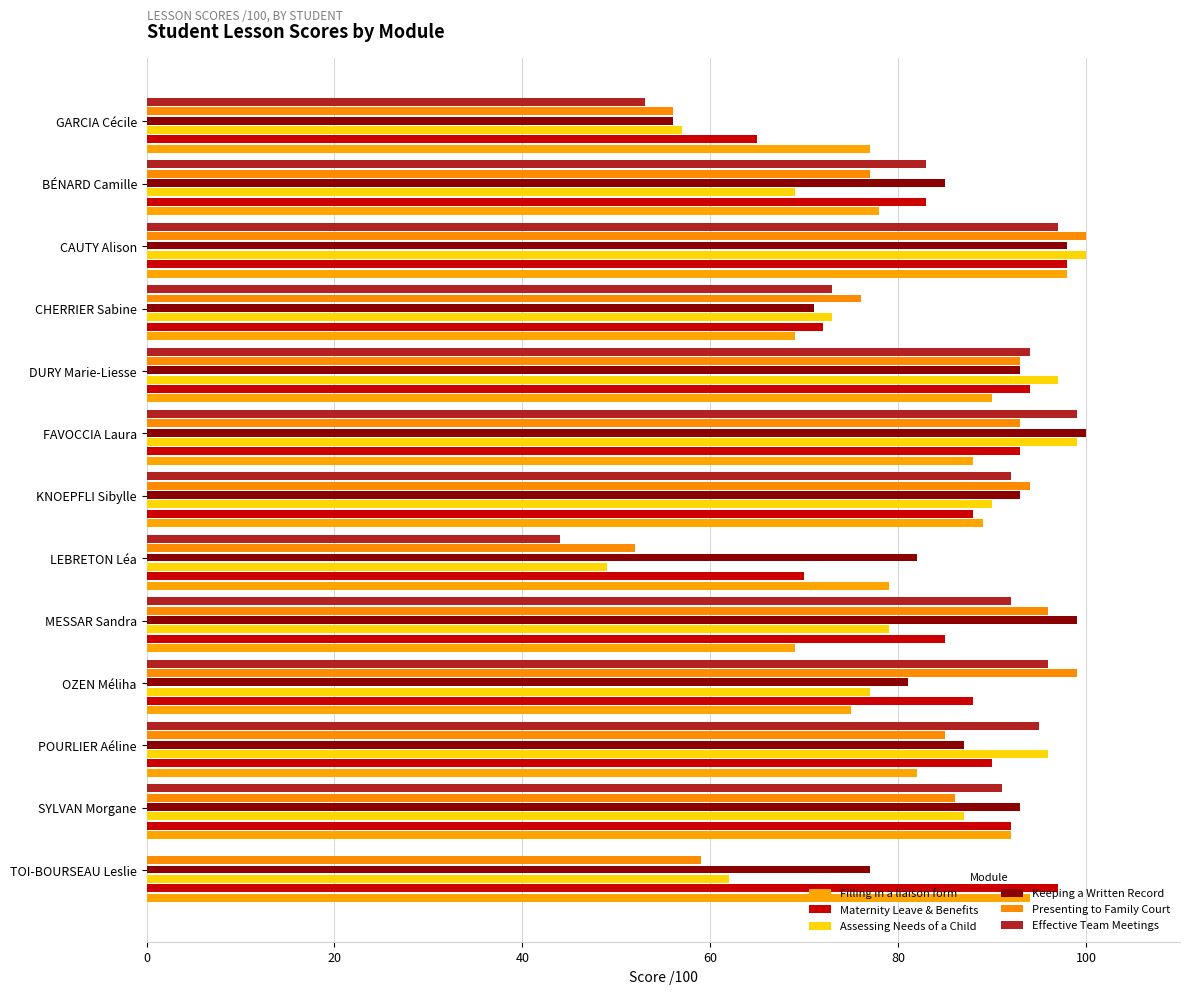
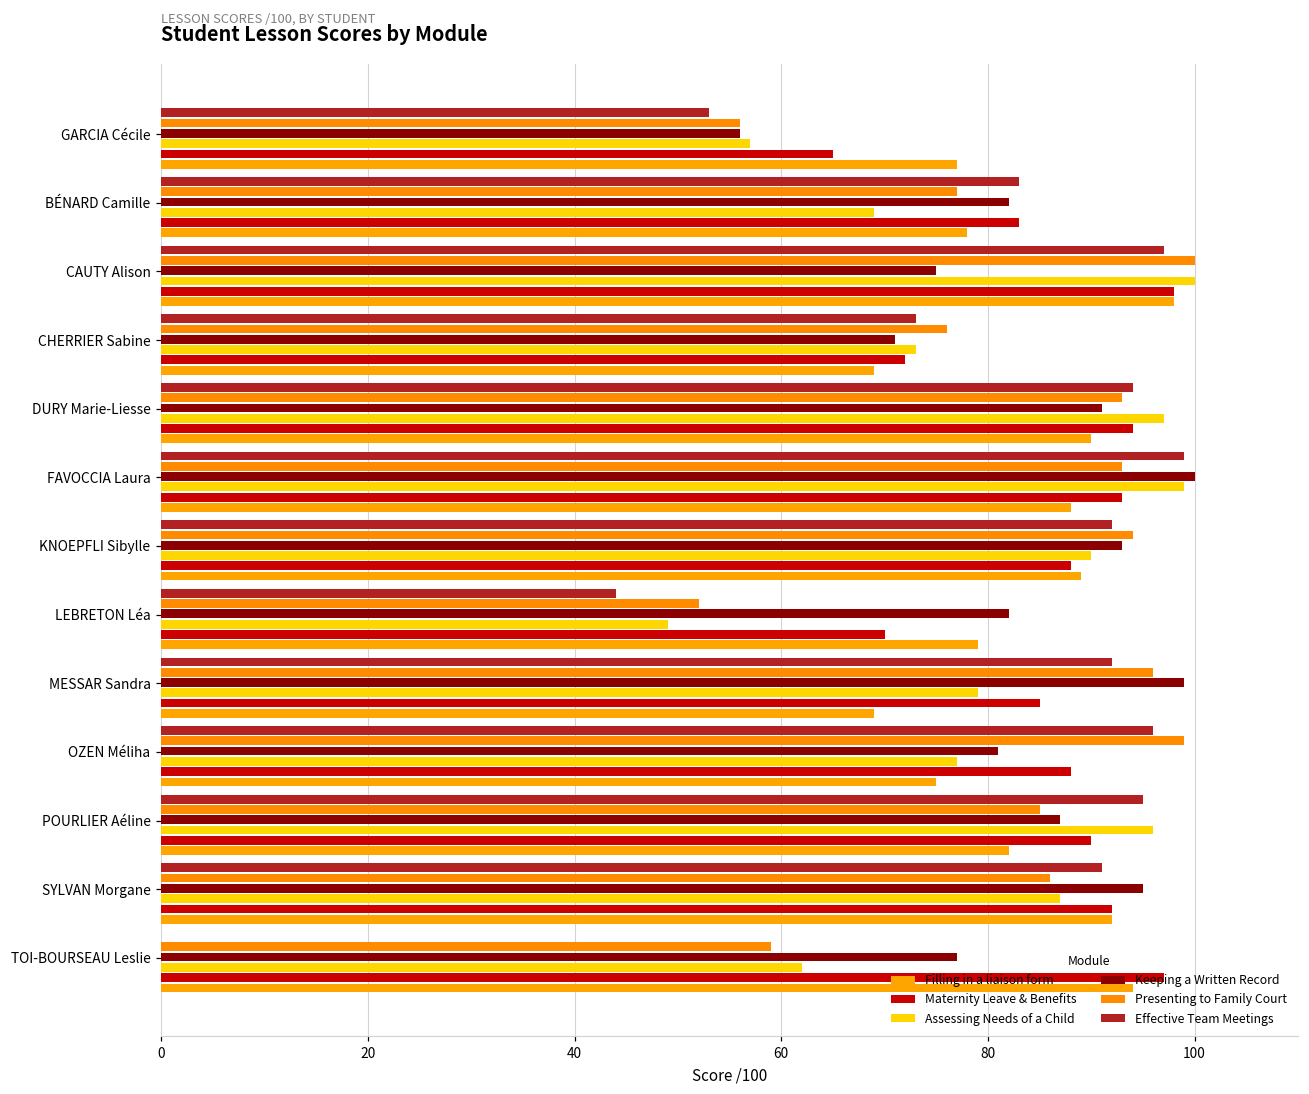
  {
    "Keeping a Written Record": {
      "GARCIA Cécile": 56,
-     "BÉNARD Camille": 85,
-     "CAUTY Alison": 98,
+     "BÉNARD Camille": 82,
+     "CAUTY Alison": 75,
      "CHERRIER Sabine": 71,
-     "DURY Marie-Liesse": 93,
+     "DURY Marie-Liesse": 91,
      "FAVOCCIA Laura": 100,
      "KNOEPFLI Sibylle": 93,
      "LEBRETON Léa": 82,
      "MESSAR Sandra": 99,
      "OZEN Méliha": 81,
      "POURLIER Aéline": 87,
-     "SYLVAN Morgane": 93,
+     "SYLVAN Morgane": 95,
      "TOI-BOURSEAU Leslie": 77
    }
  }
